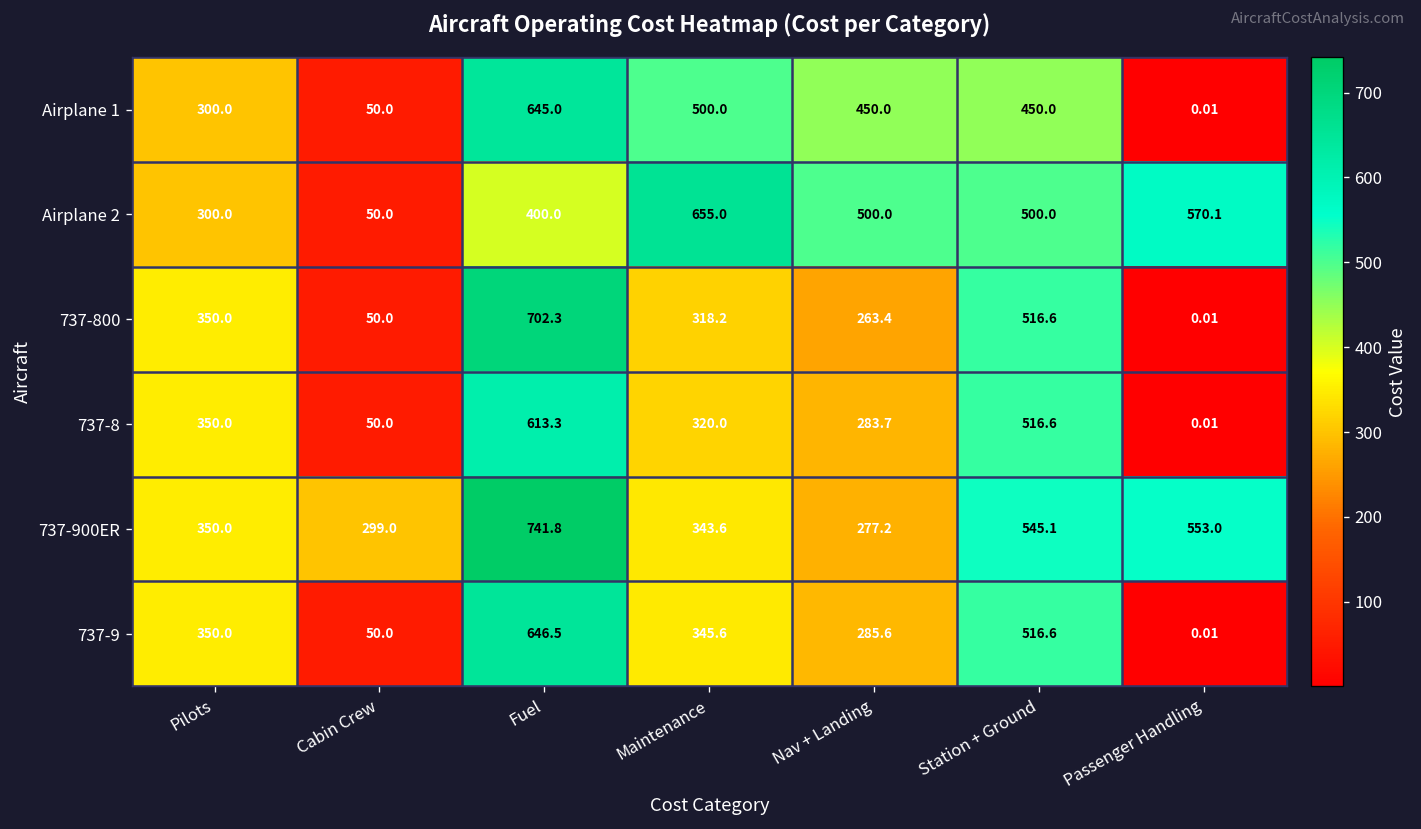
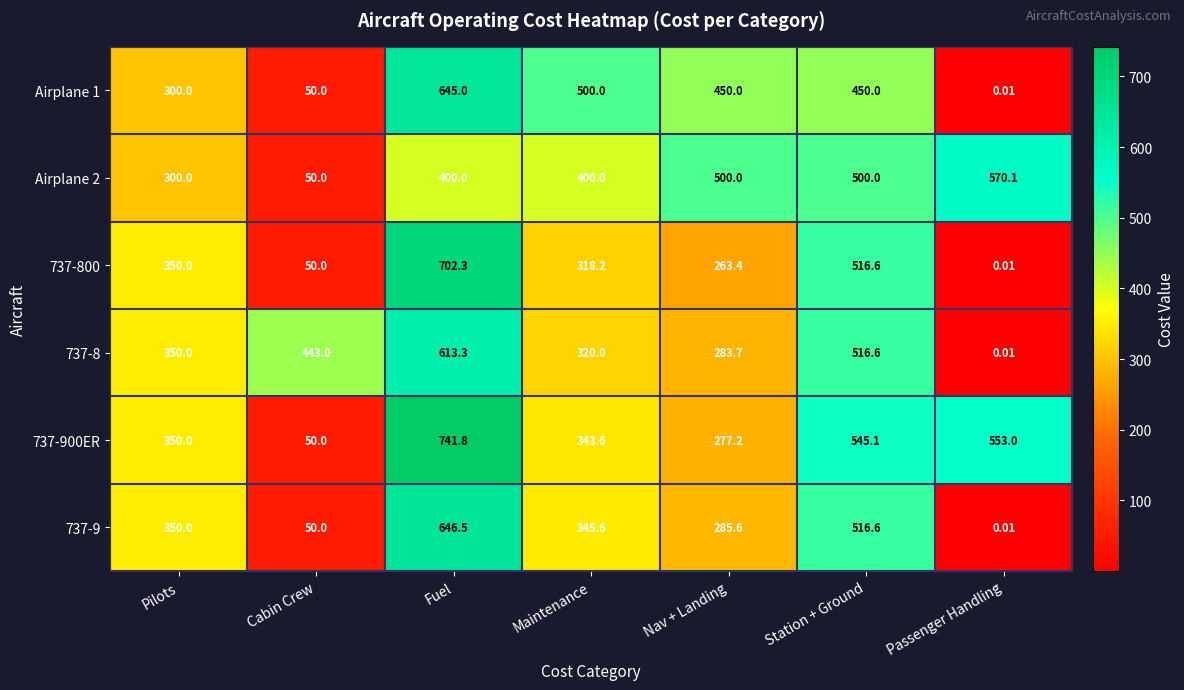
  {
    "Airplane 1": {
      "Pilots": 300.0,
      "Cabin Crew": 50.0,
      "Fuel": 645.0,
      "Maintenance": 500.0,
      "Nav + Landing": 450.0,
      "Station + Ground": 450.0,
      "Passenger Handling": 0.01
    },
    "Airplane 2": {
      "Pilots": 300.0,
      "Cabin Crew": 50.0,
      "Fuel": 400.0,
-     "Maintenance": 655.0,
+     "Maintenance": 400.0,
      "Nav + Landing": 500.0,
      "Station + Ground": 500.0,
      "Passenger Handling": 570.1
    },
    "737-800": {
      "Pilots": 350.0,
      "Cabin Crew": 50.0,
      "Fuel": 702.3,
      "Maintenance": 318.2,
      "Nav + Landing": 263.4,
      "Station + Ground": 516.6,
      "Passenger Handling": 0.01
    },
    "737-8": {
      "Pilots": 350.0,
-     "Cabin Crew": 50.0,
+     "Cabin Crew": 443.0,
      "Fuel": 613.3,
      "Maintenance": 320.0,
      "Nav + Landing": 283.7,
      "Station + Ground": 516.6,
      "Passenger Handling": 0.01
    },
    "737-900ER": {
      "Pilots": 350.0,
-     "Cabin Crew": 299.0,
+     "Cabin Crew": 50.0,
      "Fuel": 741.8,
      "Maintenance": 343.6,
      "Nav + Landing": 277.2,
      "Station + Ground": 545.1,
      "Passenger Handling": 553.0
    },
    "737-9": {
      "Pilots": 350.0,
      "Cabin Crew": 50.0,
      "Fuel": 646.5,
      "Maintenance": 345.6,
      "Nav + Landing": 285.6,
      "Station + Ground": 516.6,
      "Passenger Handling": 0.01
    }
  }
